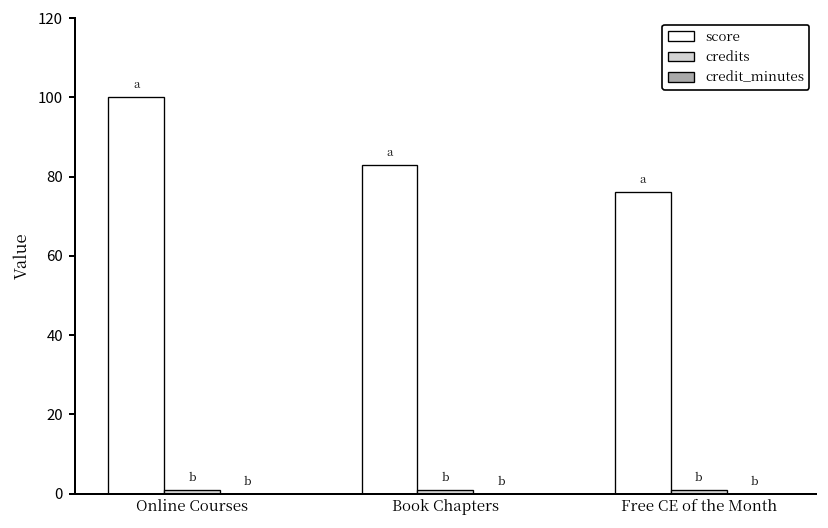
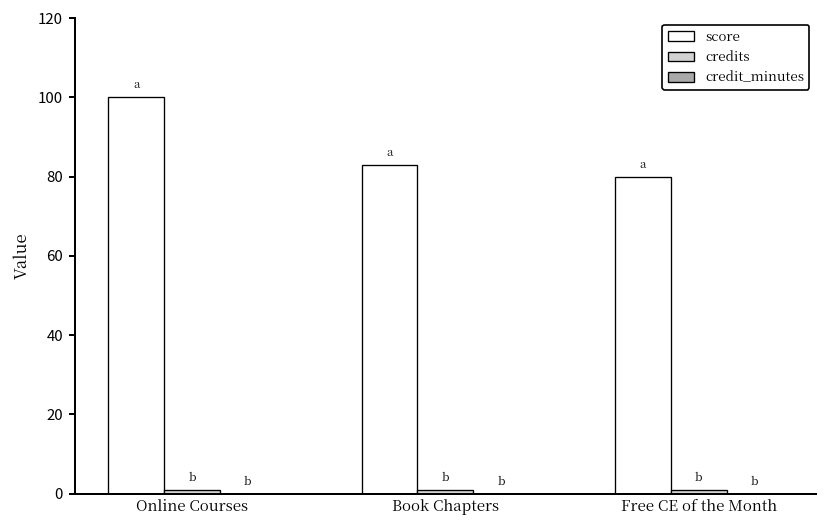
  {
    "score": {
      "Online Courses": 100,
      "Book Chapters": 83,
-     "Free CE of the Month": 76
+     "Free CE of the Month": 80
    },
    "credits": {
      "Online Courses": 1,
      "Book Chapters": 1,
      "Free CE of the Month": 1
    },
    "credit_minutes": {
      "Online Courses": 0,
      "Book Chapters": 0,
      "Free CE of the Month": 0
    }
  }
